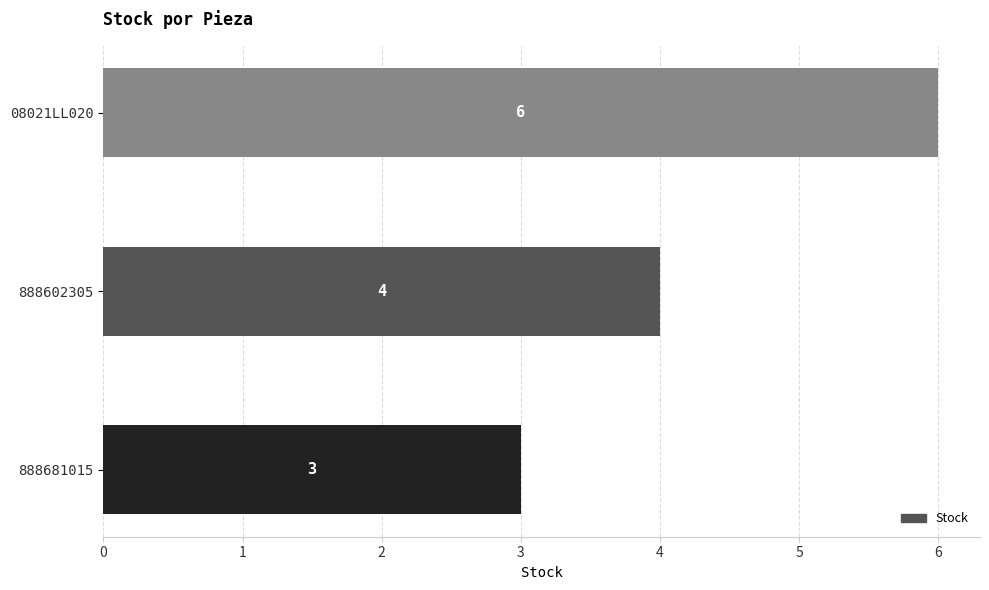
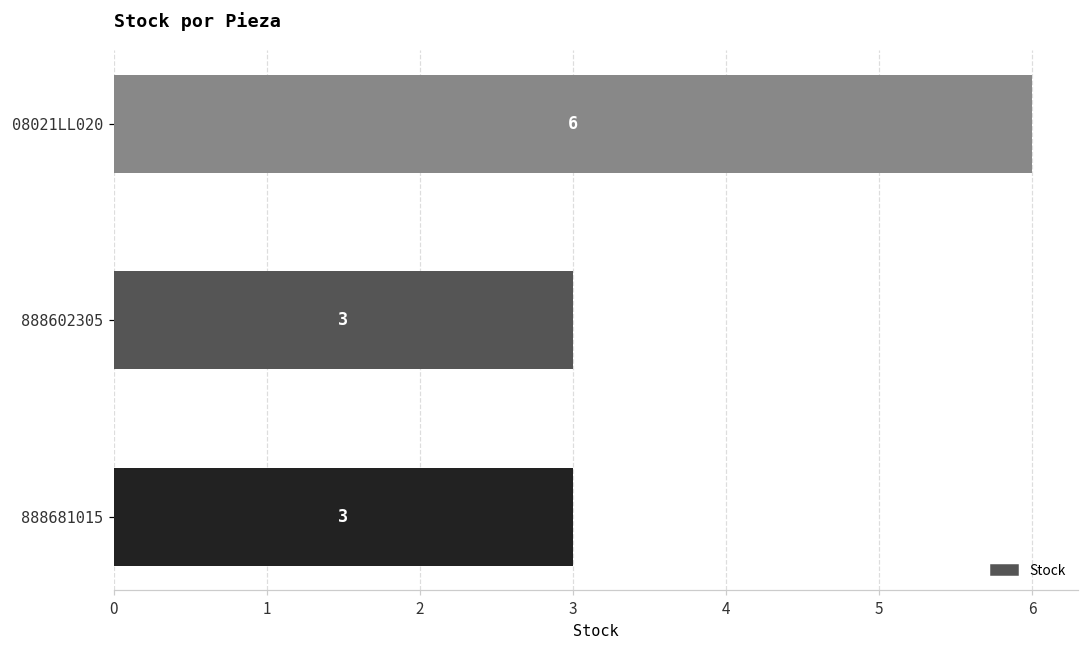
  {
    "08021LL020": 6,
-   "888602305": 4,
+   "888602305": 3,
    "888681015": 3
  }
